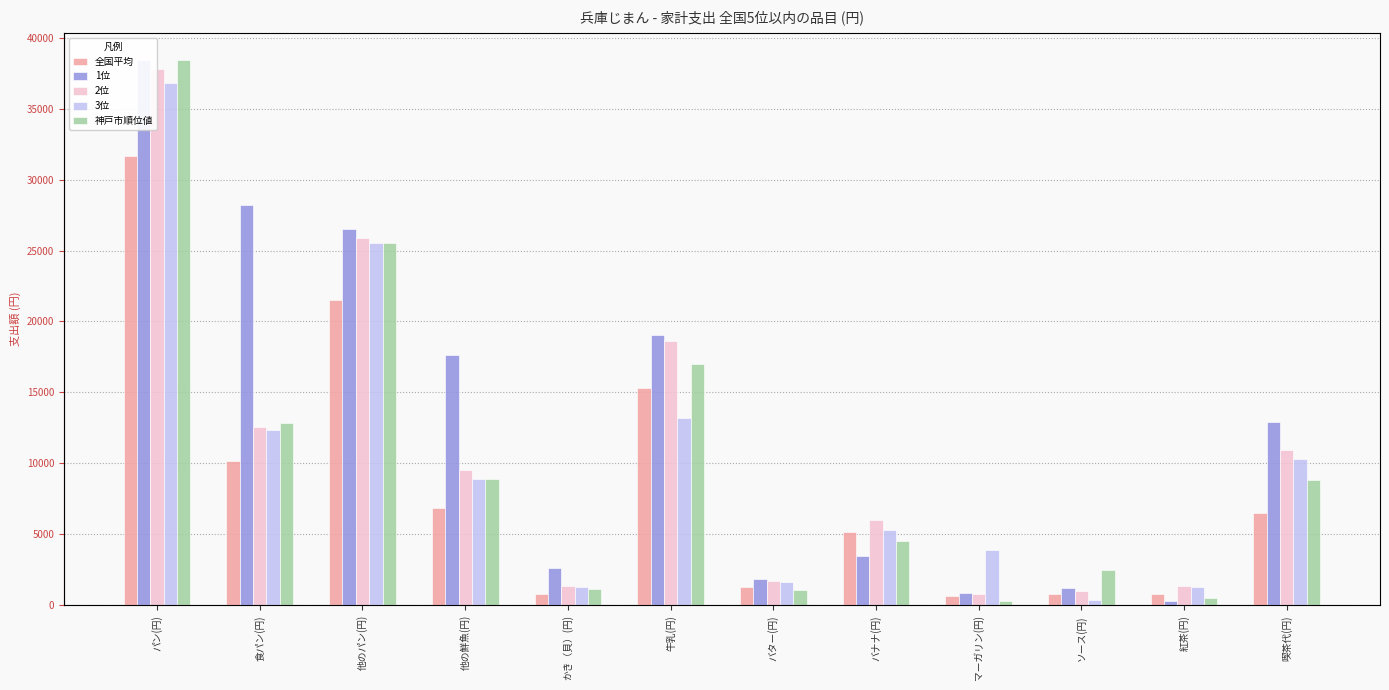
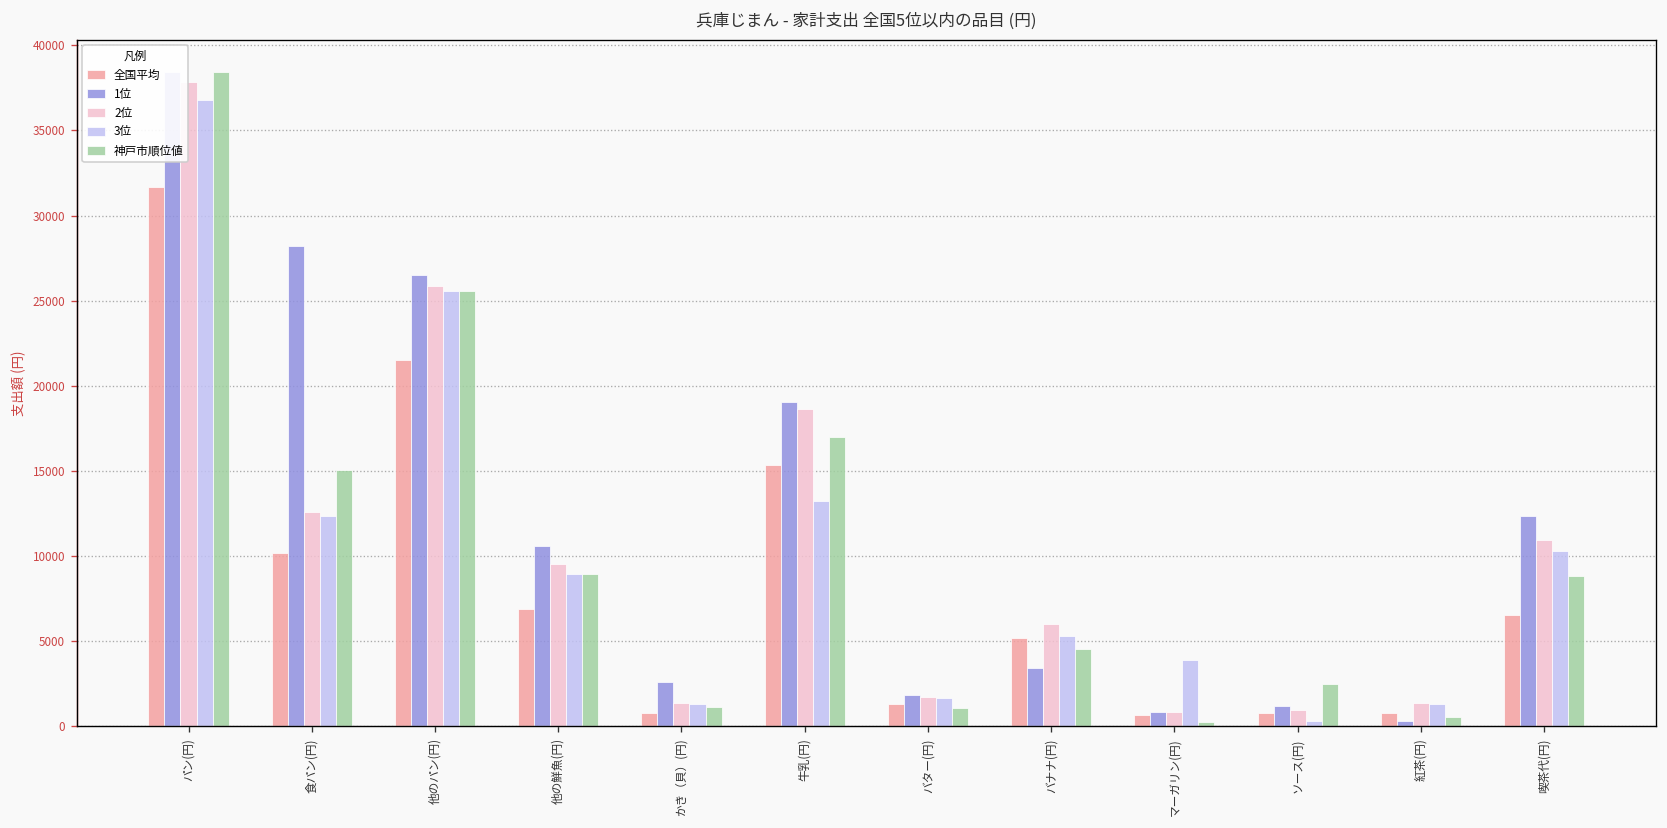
  {
    "1位": {
      "食パン(円)": 28200,
      "他のパン(円)": 26500,
-     "他の鮮魚(円)": 17600,
+     "他の鮮魚(円)": 10600,
      "かき（貝）(円)": 2600,
      "牛乳(円)": 19000,
      "バター(円)": 1900,
      "バナナ(円)": 3500,
      "マーガリン(円)": 900,
      "ソース(円)": 1200,
      "紅茶(円)": 300,
-     "喫茶代(円)": 12900
+     "喫茶代(円)": 12300
    },
    "3位": {
      "パン(円)": 36800,
      "食パン(円)": 12300,
      "他のパン(円)": 25500,
      "他の鮮魚(円)": 8900,
      "かき（貝）(円)": 1300,
      "牛乳(円)": 13200,
      "バター(円)": 1700,
      "バナナ(円)": 5300,
      "マーガリン(円)": 3900,
      "ソース(円)": 300,
      "紅茶(円)": 1300,
      "喫茶代(円)": 10300
    },
    "神戸市順位値": {
      "パン(円)": 38400,
-     "食パン(円)": 12900,
+     "食パン(円)": 15000,
      "他のパン(円)": 25500,
      "他の鮮魚(円)": 8900,
      "かき（貝）(円)": 1100,
      "牛乳(円)": 17000,
      "バター(円)": 1100,
      "バナナ(円)": 4500,
      "マーガリン(円)": 300,
      "ソース(円)": 2500,
      "紅茶(円)": 500,
      "喫茶代(円)": 8800
    }
  }
